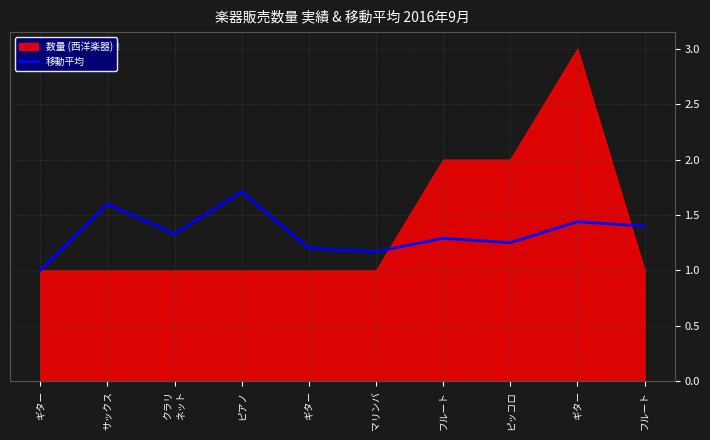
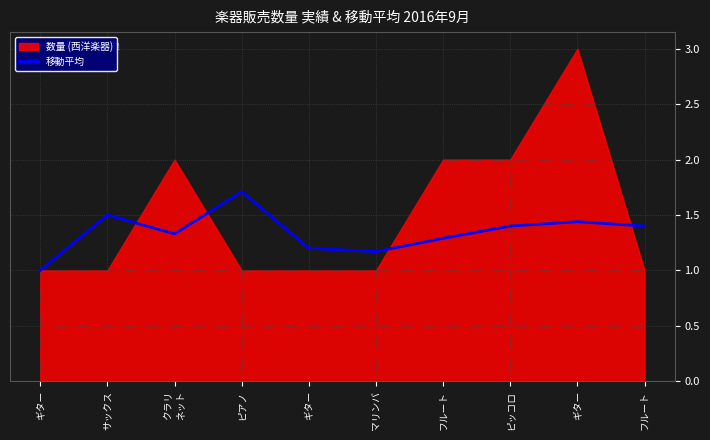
  {
    "移動平均": {
-     "サックス": 1.6,
+     "サックス": 1.5,
      "クラリ ネット": 1.33,
      "ピアノ": 1.71,
      "マリンバ": 1.17,
-     "ピッコロ": 1.25
+     "ピッコロ": 1.40
    },
    "数量 (西洋楽器)": {
      "サックス": 1,
-     "クラリ ネット": 1,
+     "クラリ ネット": 2,
      "ピアノ": 1,
      "マリンバ": 1,
      "ピッコロ": 2
    }
  }
